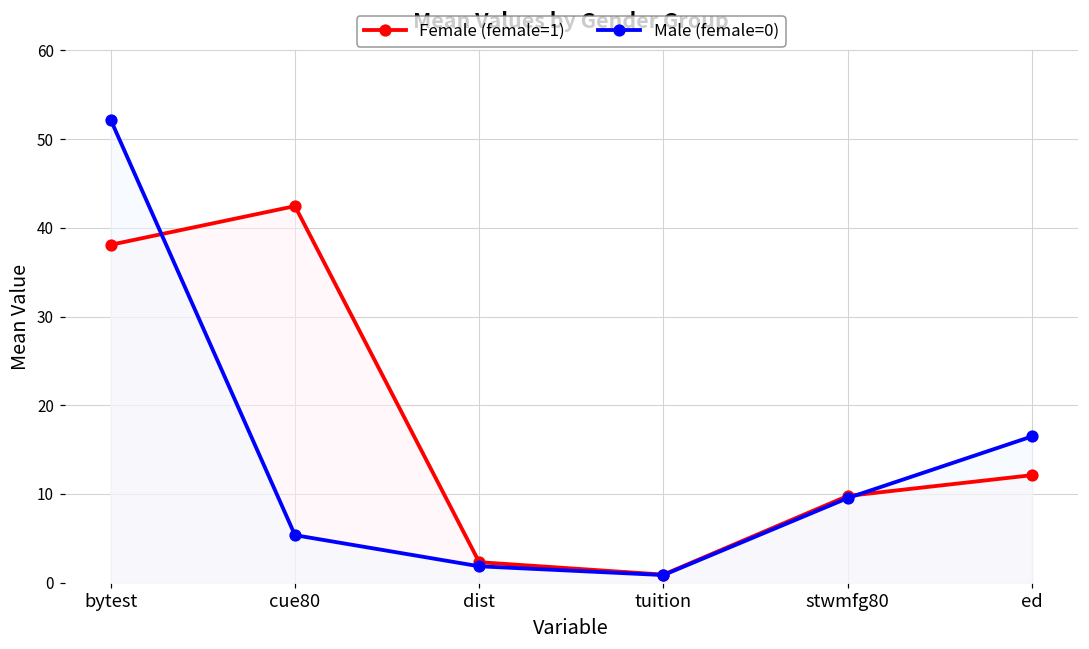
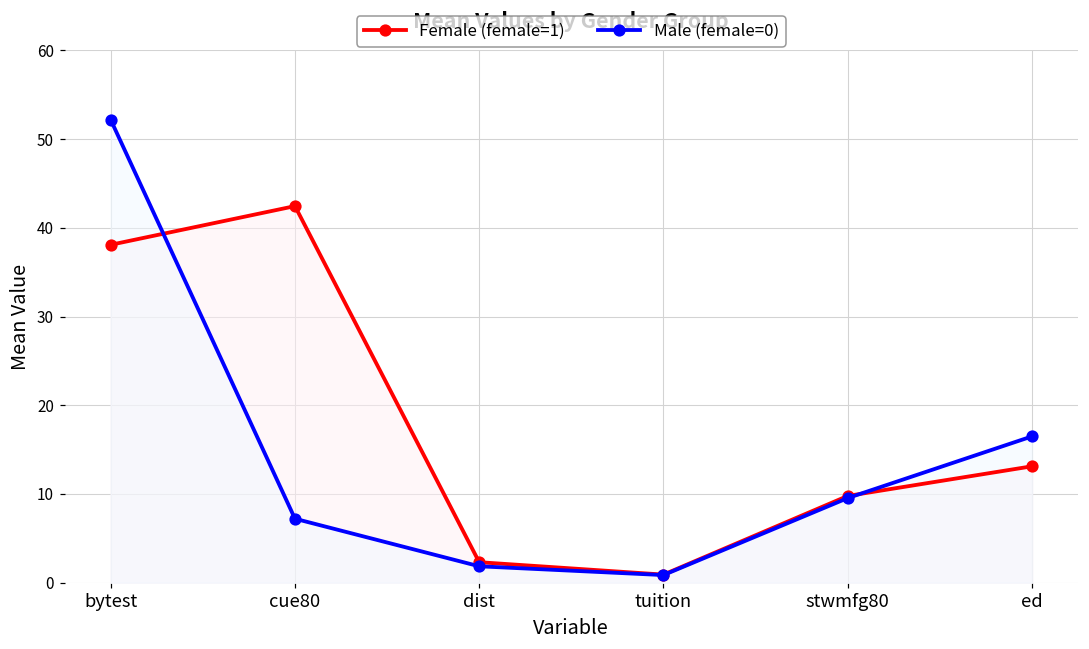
  {
    "Female (female=1)": {
      "bytest": 38,
      "cue80": 42,
      "dist": 2,
-     "ed": 12
+     "ed": 13
    },
    "Male (female=0)": {
      "bytest": 52,
-     "cue80": 5,
+     "cue80": 7,
      "dist": 2,
      "ed": 16
    }
  }
